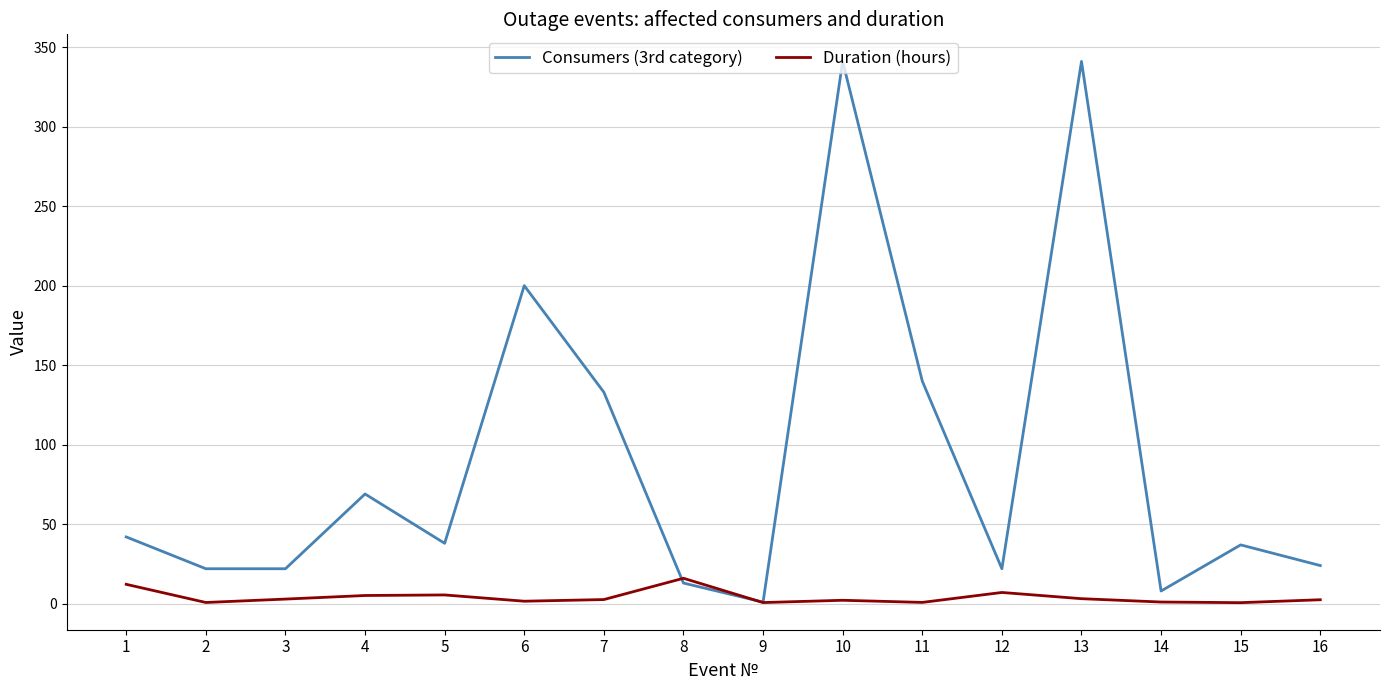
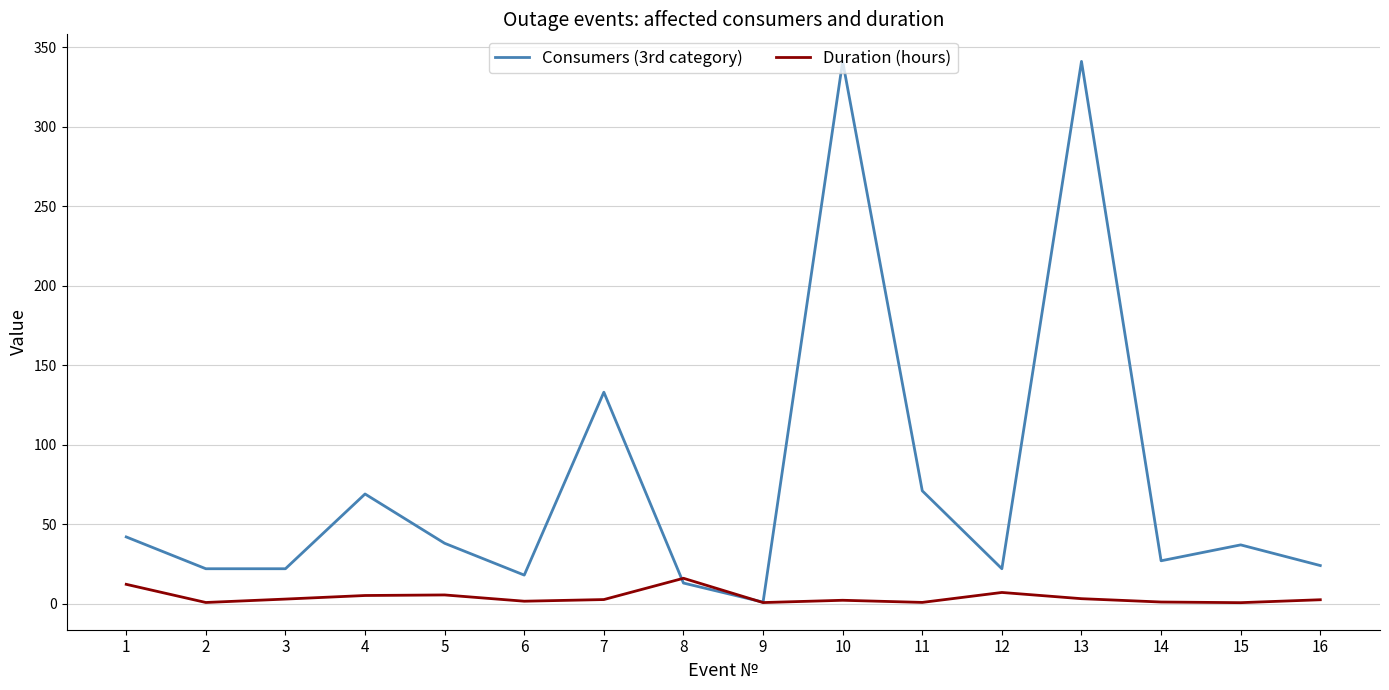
  {
    "Consumers (3rd category)": {
      "1": 42,
      "2": 22,
      "3": 22,
      "4": 69,
      "5": 38,
-     "6": 200,
+     "6": 18,
      "7": 133,
      "8": 13,
-     "11": 140,
+     "11": 71,
      "12": 22,
      "13": 341,
-     "14": 8,
+     "14": 27,
      "15": 37,
      "16": 24
    },
    "Duration (hours)": {
      "1": 12,
      "2": 1,
      "3": 3,
      "4": 5,
      "5": 6,
      "6": 2,
      "7": 3,
      "8": 16,
      "10": 2,
      "11": 1,
      "12": 7,
      "13": 3,
      "14": 1,
      "15": 1,
      "16": 3
    }
  }
